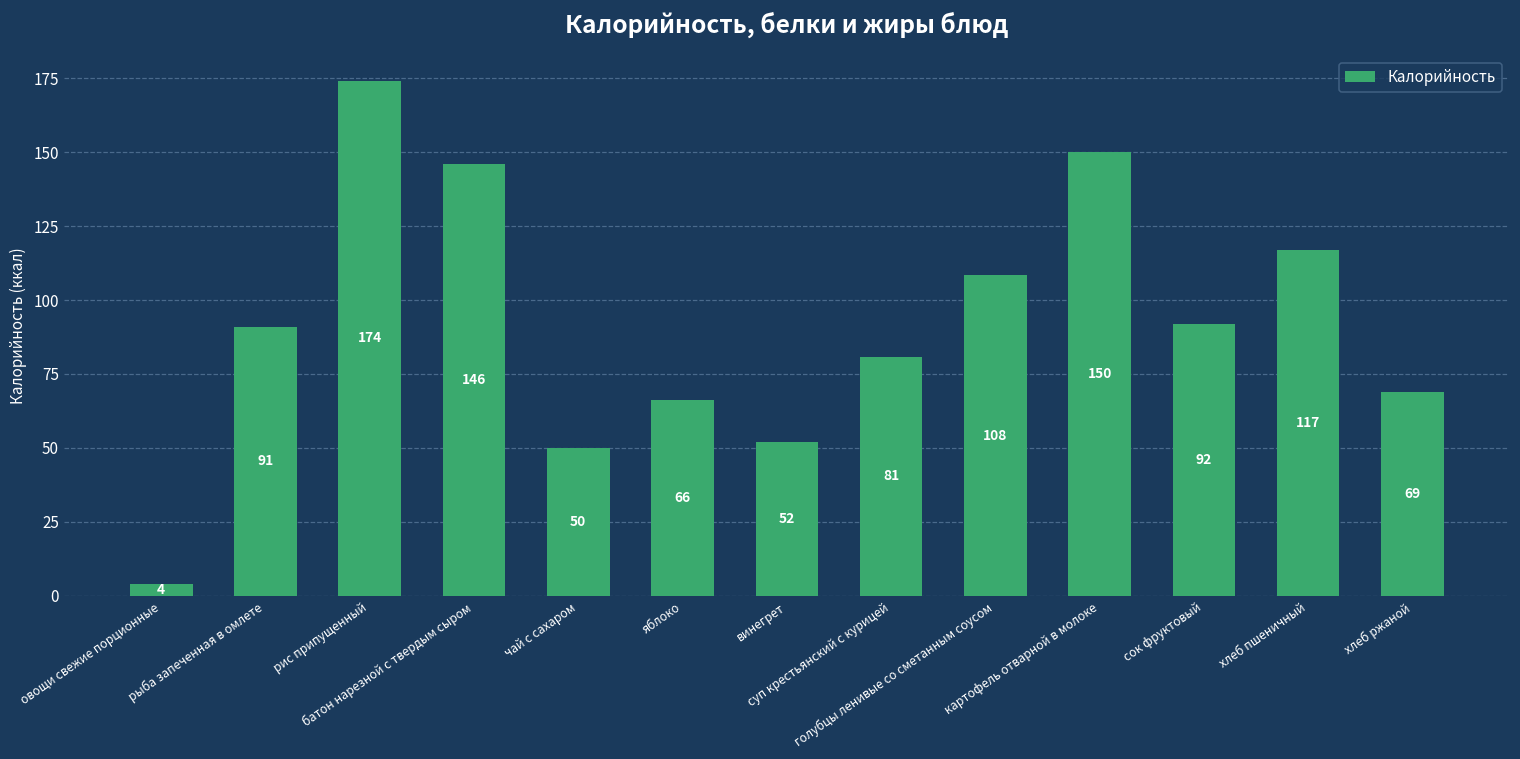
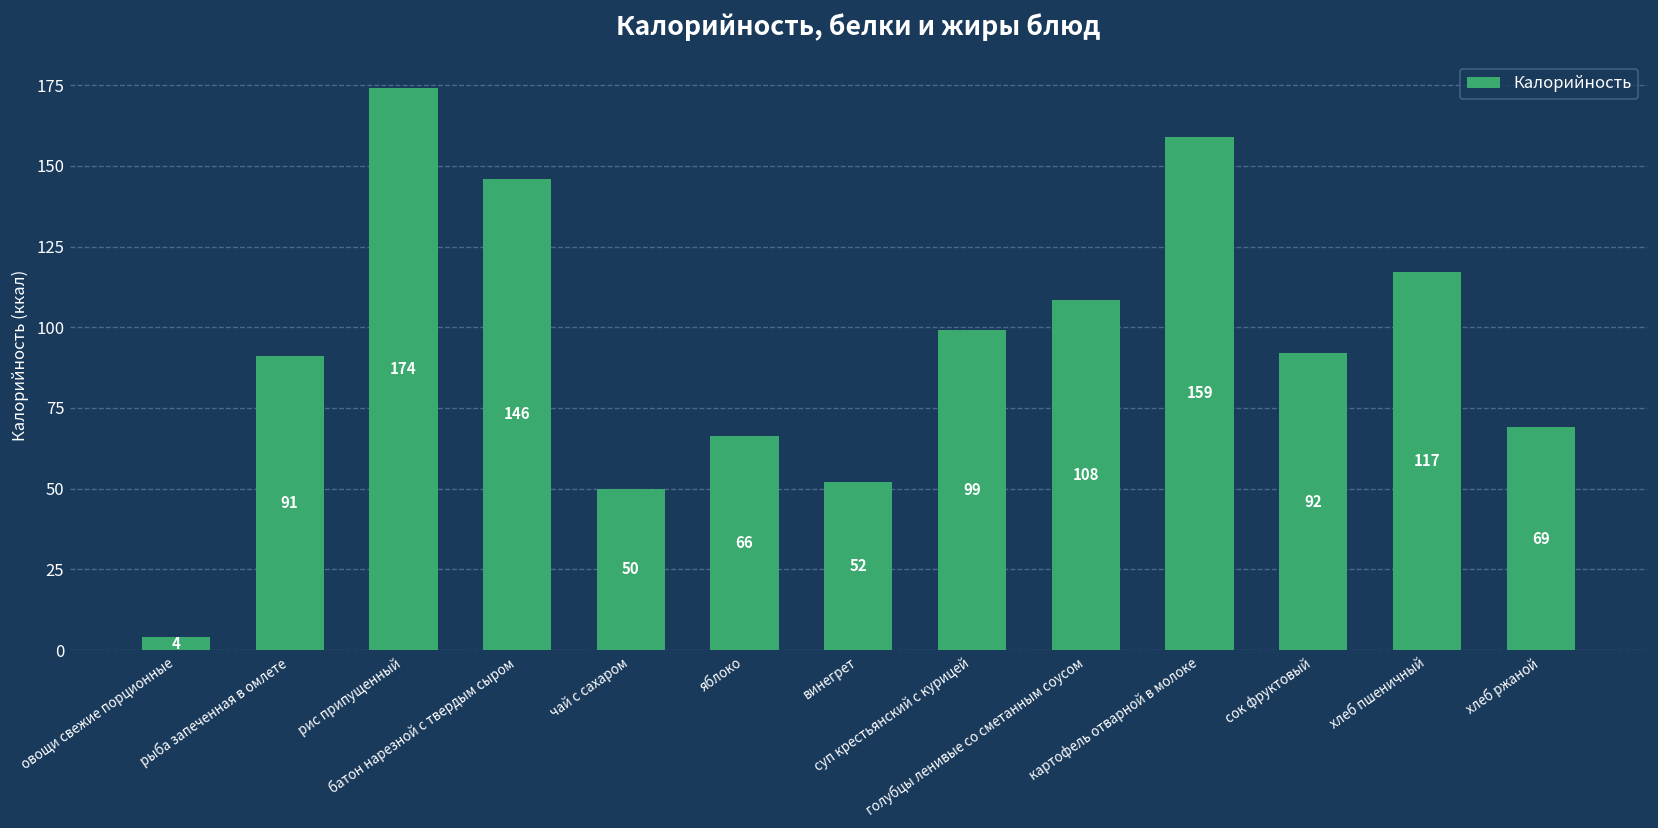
  {
    "овощи свежие порционные": 4,
    "рыба запеченная в омлете": 91,
    "рис припущенный": 174,
    "батон нарезной с твердым сыром": 146,
    "чай с сахаром": 50,
    "яблоко": 66,
    "винегрет": 52,
-   "суп крестьянский с курицей": 81,
+   "суп крестьянский с курицей": 99,
    "голубцы ленивые со сметанным соусом": 108,
-   "картофель отварной в молоке": 150,
+   "картофель отварной в молоке": 159,
    "сок фруктовый": 92,
    "хлеб пшеничный": 117,
    "хлеб ржаной": 69
  }
